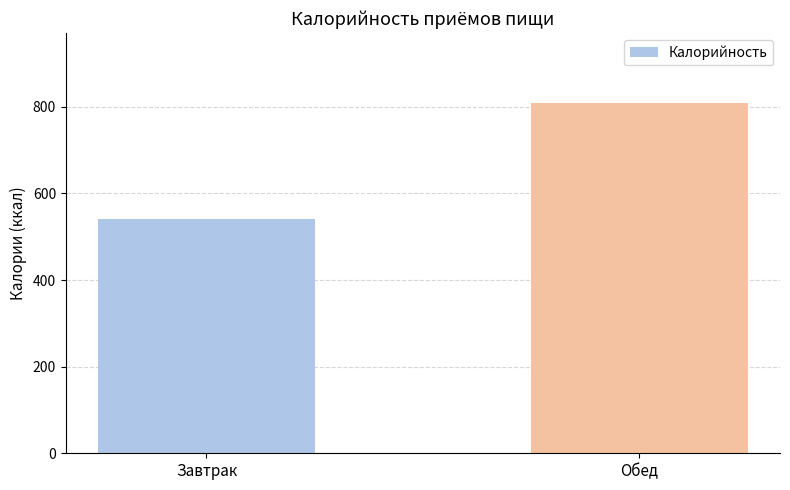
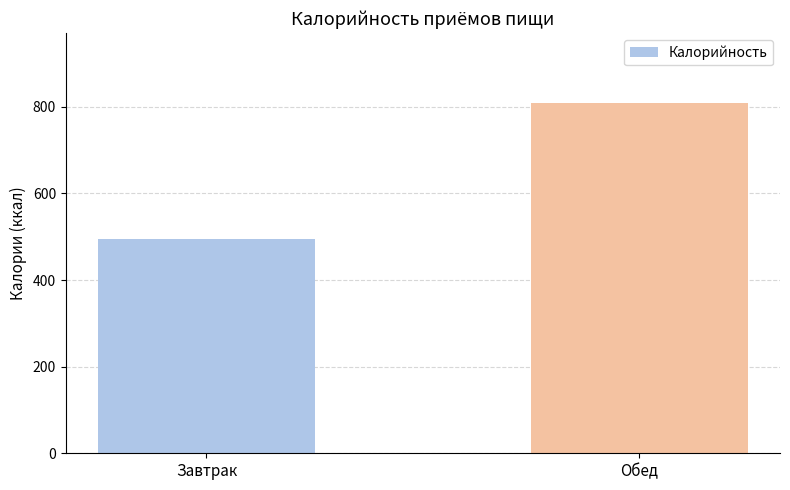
  {
-   "Завтрак": 540,
+   "Завтрак": 500,
    "Обед": 810
  }
